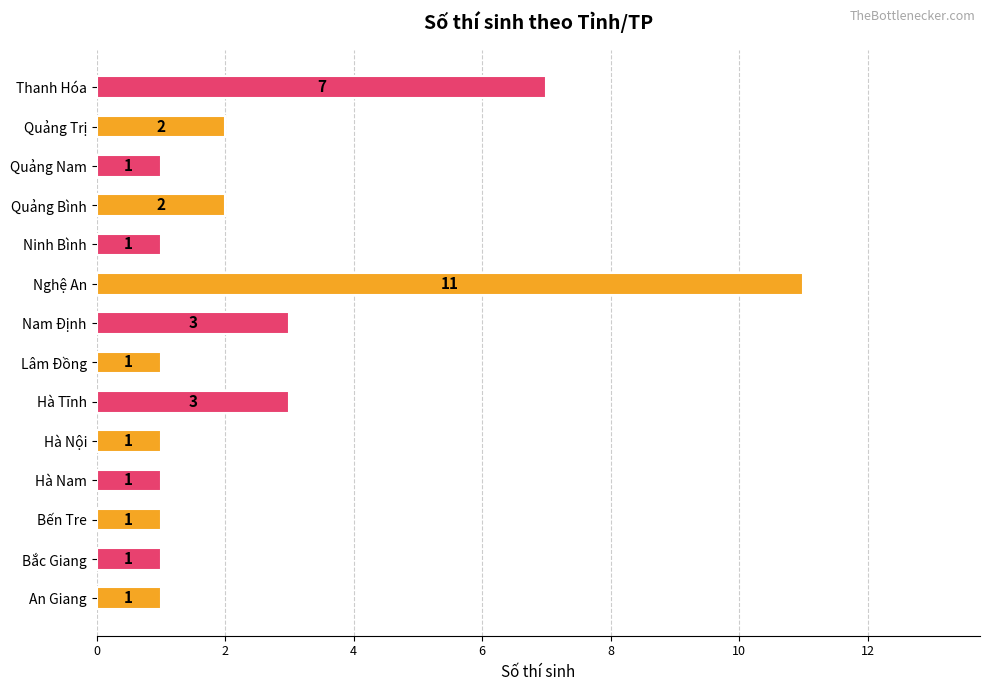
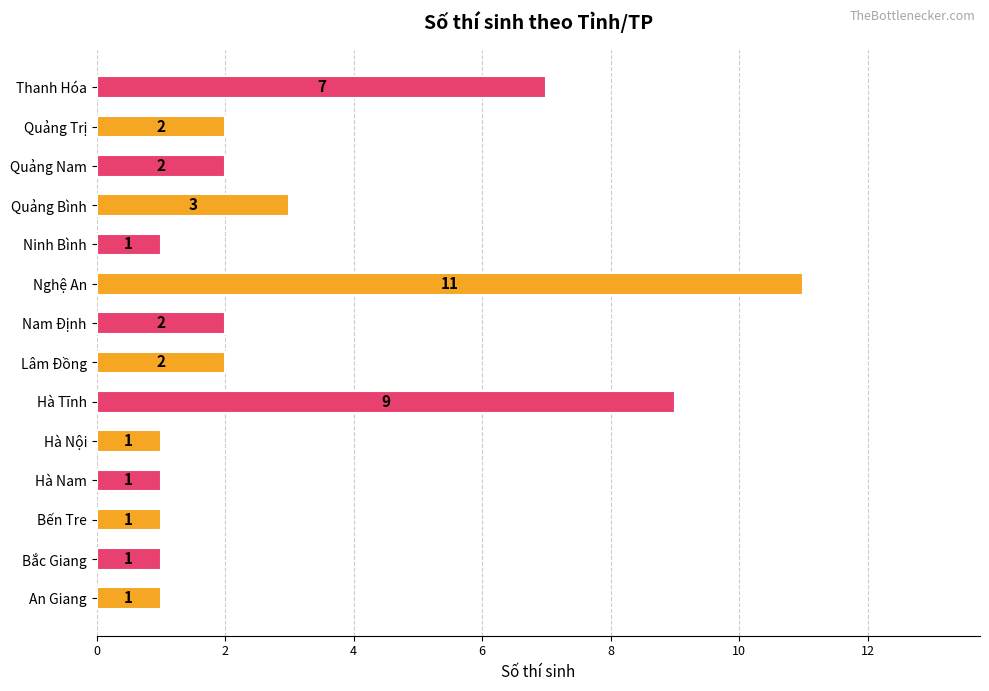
  {
    "Thanh Hóa": 7,
    "Quảng Trị": 2,
-   "Quảng Nam": 1,
-   "Quảng Bình": 2,
+   "Quảng Nam": 2,
+   "Quảng Bình": 3,
    "Ninh Bình": 1,
    "Nghệ An": 11,
-   "Nam Định": 3,
-   "Lâm Đồng": 1,
-   "Hà Tĩnh": 3,
+   "Nam Định": 2,
+   "Lâm Đồng": 2,
+   "Hà Tĩnh": 9,
    "Hà Nội": 1,
    "Hà Nam": 1,
    "Bến Tre": 1,
    "Bắc Giang": 1,
    "An Giang": 1
  }
